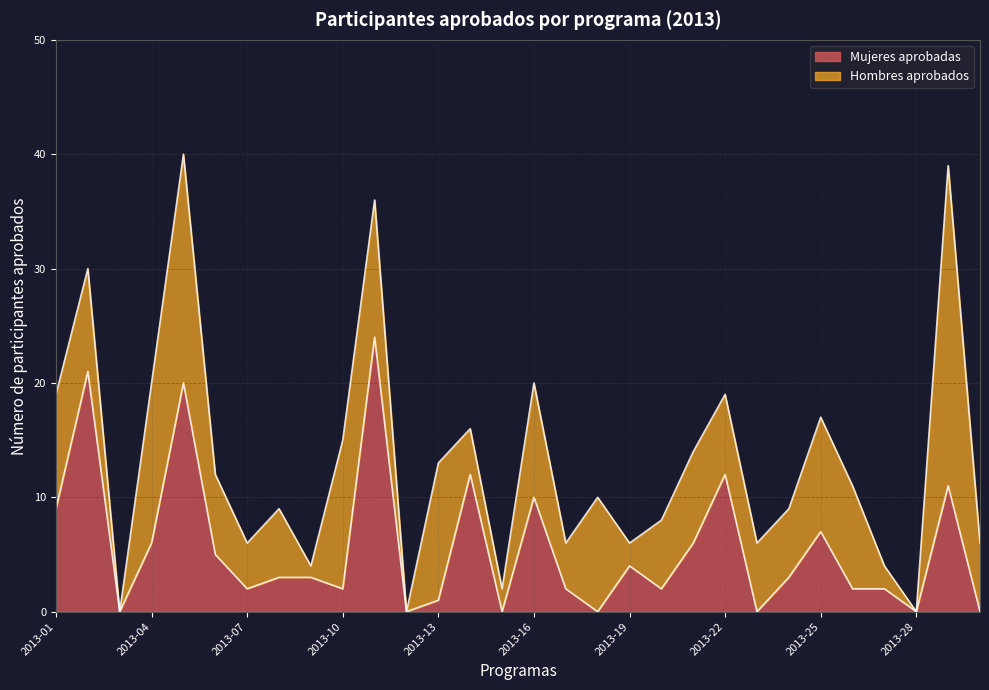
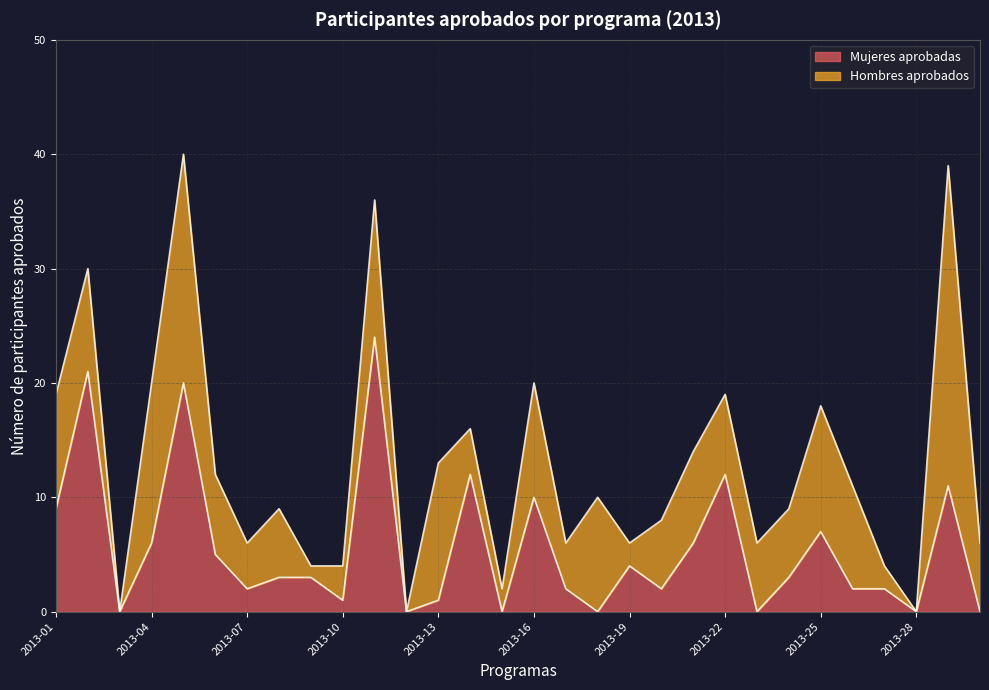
  {
    "Mujeres aprobadas": {
      "2013-01": 9,
      "2013-04": 6,
      "2013-07": 2,
-     "2013-10": 2,
+     "2013-10": 1,
      "2013-13": 1,
      "2013-16": 10,
      "2013-19": 4,
      "2013-22": 12,
      "2013-25": 7
    },
    "Hombres aprobados": {
      "2013-01": 10,
      "2013-04": 14,
      "2013-07": 4,
-     "2013-10": 13,
+     "2013-10": 3,
      "2013-13": 12,
      "2013-16": 10,
      "2013-19": 2,
      "2013-22": 7,
-     "2013-25": 10
+     "2013-25": 11
    }
  }
